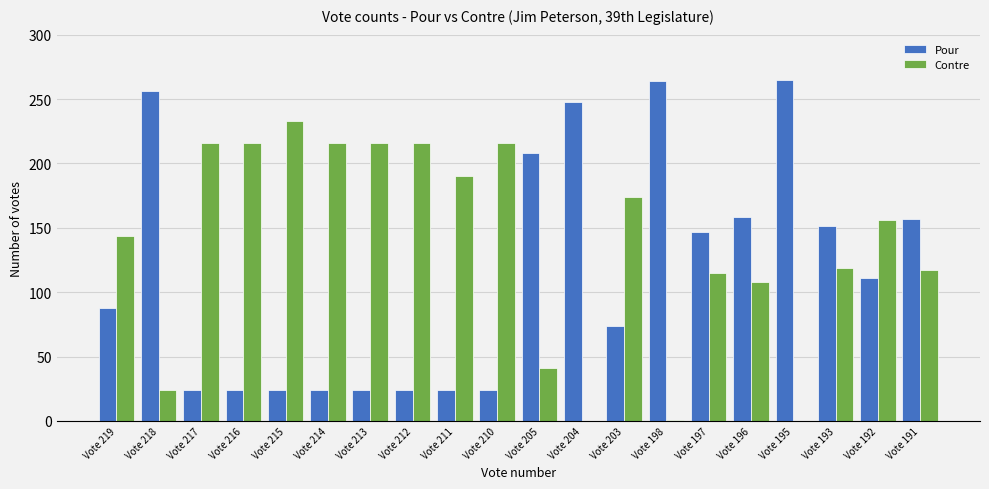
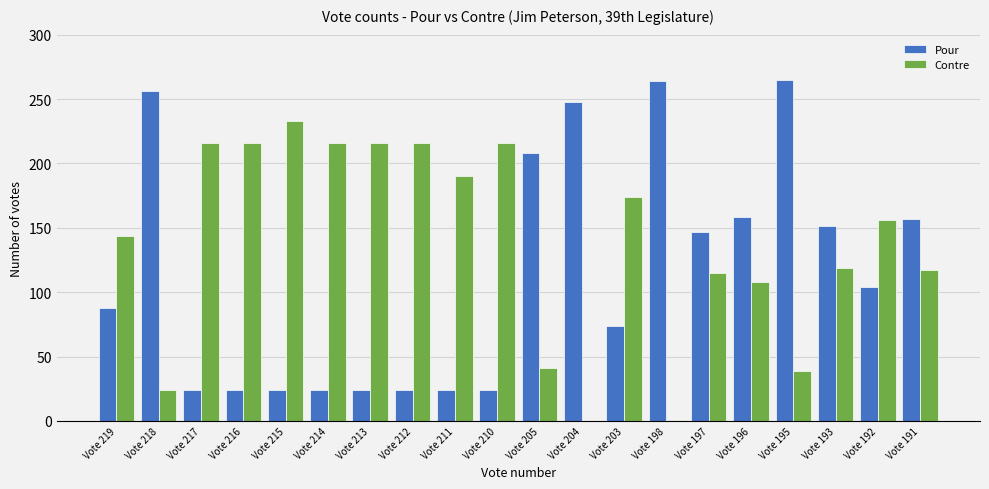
  {
    "Pour": {
      "Vote 219": 88,
      "Vote 218": 256,
      "Vote 217": 24,
      "Vote 216": 24,
      "Vote 215": 24,
      "Vote 214": 24,
      "Vote 213": 24,
      "Vote 212": 24,
      "Vote 211": 24,
      "Vote 210": 24,
      "Vote 205": 208,
      "Vote 204": 248,
      "Vote 203": 74,
      "Vote 198": 264,
      "Vote 197": 147,
      "Vote 196": 158,
      "Vote 195": 265,
      "Vote 193": 151,
-     "Vote 192": 111,
+     "Vote 192": 104,
      "Vote 191": 157
    },
    "Contre": {
      "Vote 219": 144,
      "Vote 218": 24,
      "Vote 217": 216,
      "Vote 216": 216,
      "Vote 215": 233,
      "Vote 214": 216,
      "Vote 213": 216,
      "Vote 212": 216,
      "Vote 211": 190,
      "Vote 210": 216,
      "Vote 205": 41,
      "Vote 204": 0,
      "Vote 203": 174,
      "Vote 197": 115,
      "Vote 196": 108,
-     "Vote 195": 0,
+     "Vote 195": 39,
      "Vote 193": 119,
      "Vote 192": 156,
      "Vote 191": 117
    }
  }
